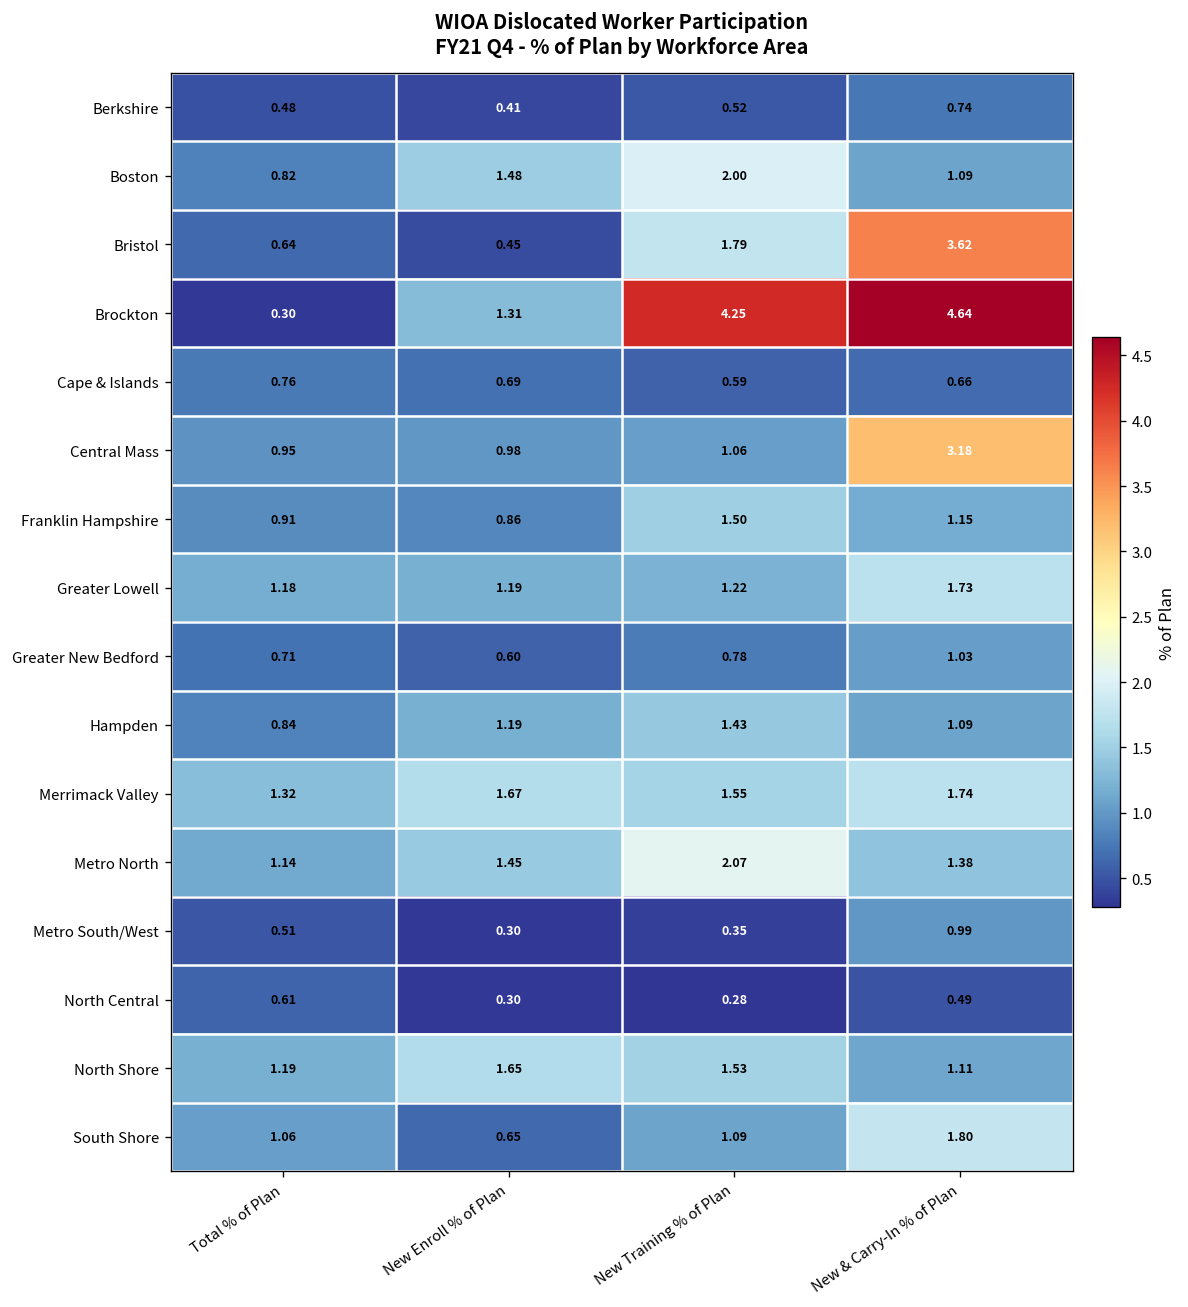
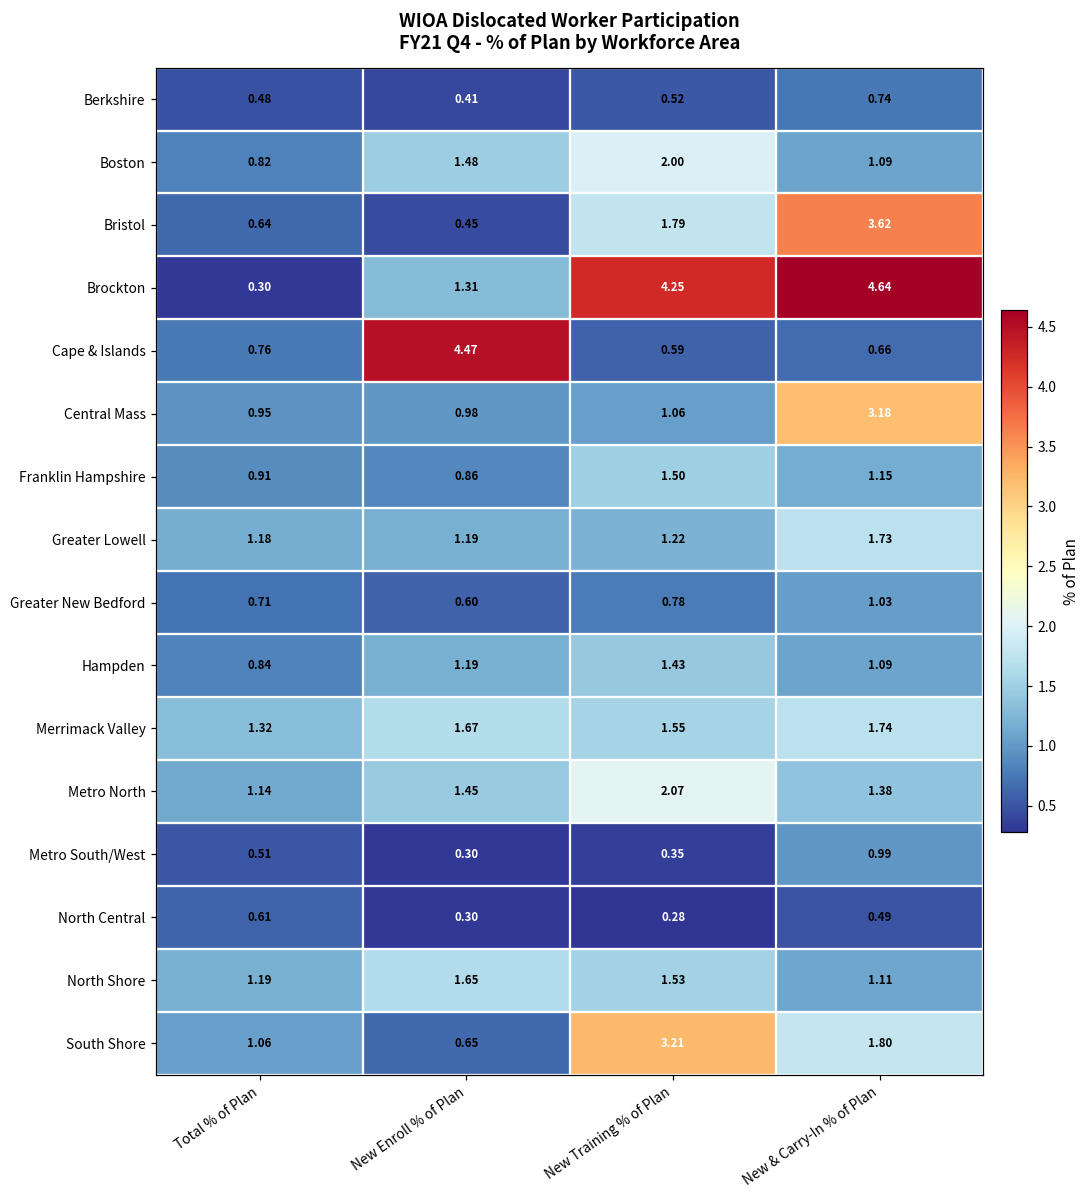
  {
    "Berkshire": {
      "Total % of Plan": 0.48,
      "New Enroll % of Plan": 0.41,
      "New Training % of Plan": 0.52,
      "New & Carry-In % of Plan": 0.74
    },
    "Boston": {
      "Total % of Plan": 0.82,
      "New Enroll % of Plan": 1.48,
      "New Training % of Plan": 2.00,
      "New & Carry-In % of Plan": 1.09
    },
    "Bristol": {
      "Total % of Plan": 0.64,
      "New Enroll % of Plan": 0.45,
      "New Training % of Plan": 1.79,
      "New & Carry-In % of Plan": 3.62
    },
    "Brockton": {
      "Total % of Plan": 0.30,
      "New Enroll % of Plan": 1.31,
      "New Training % of Plan": 4.25,
      "New & Carry-In % of Plan": 4.64
    },
    "Cape & Islands": {
      "Total % of Plan": 0.76,
-     "New Enroll % of Plan": 0.69,
+     "New Enroll % of Plan": 4.47,
      "New Training % of Plan": 0.59,
      "New & Carry-In % of Plan": 0.66
    },
    "Central Mass": {
      "Total % of Plan": 0.95,
      "New Enroll % of Plan": 0.98,
      "New Training % of Plan": 1.06,
      "New & Carry-In % of Plan": 3.18
    },
    "Franklin Hampshire": {
      "Total % of Plan": 0.91,
      "New Enroll % of Plan": 0.86,
      "New Training % of Plan": 1.50,
      "New & Carry-In % of Plan": 1.15
    },
    "Greater Lowell": {
      "Total % of Plan": 1.18,
      "New Enroll % of Plan": 1.19,
      "New Training % of Plan": 1.22,
      "New & Carry-In % of Plan": 1.73
    },
    "Greater New Bedford": {
      "Total % of Plan": 0.71,
      "New Enroll % of Plan": 0.60,
      "New Training % of Plan": 0.78,
      "New & Carry-In % of Plan": 1.03
    },
    "Hampden": {
      "Total % of Plan": 0.84,
      "New Enroll % of Plan": 1.19,
      "New Training % of Plan": 1.43,
      "New & Carry-In % of Plan": 1.09
    },
    "Merrimack Valley": {
      "Total % of Plan": 1.32,
      "New Enroll % of Plan": 1.67,
      "New Training % of Plan": 1.55,
      "New & Carry-In % of Plan": 1.74
    },
    "Metro North": {
      "Total % of Plan": 1.14,
      "New Enroll % of Plan": 1.45,
      "New Training % of Plan": 2.07,
      "New & Carry-In % of Plan": 1.38
    },
    "Metro South/West": {
      "Total % of Plan": 0.51,
      "New Enroll % of Plan": 0.30,
      "New Training % of Plan": 0.35,
      "New & Carry-In % of Plan": 0.99
    },
    "North Central": {
      "Total % of Plan": 0.61,
      "New Enroll % of Plan": 0.30,
      "New Training % of Plan": 0.28,
      "New & Carry-In % of Plan": 0.49
    },
    "North Shore": {
      "Total % of Plan": 1.19,
      "New Enroll % of Plan": 1.65,
      "New Training % of Plan": 1.53,
      "New & Carry-In % of Plan": 1.11
    },
    "South Shore": {
      "Total % of Plan": 1.06,
      "New Enroll % of Plan": 0.65,
-     "New Training % of Plan": 1.09,
+     "New Training % of Plan": 3.21,
      "New & Carry-In % of Plan": 1.80
    }
  }
